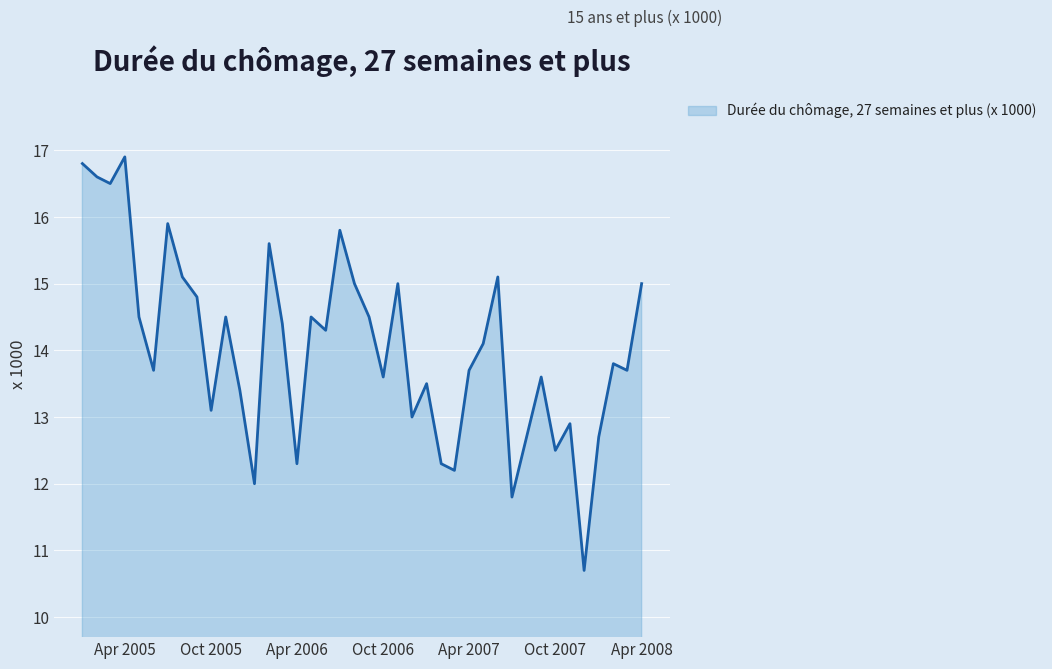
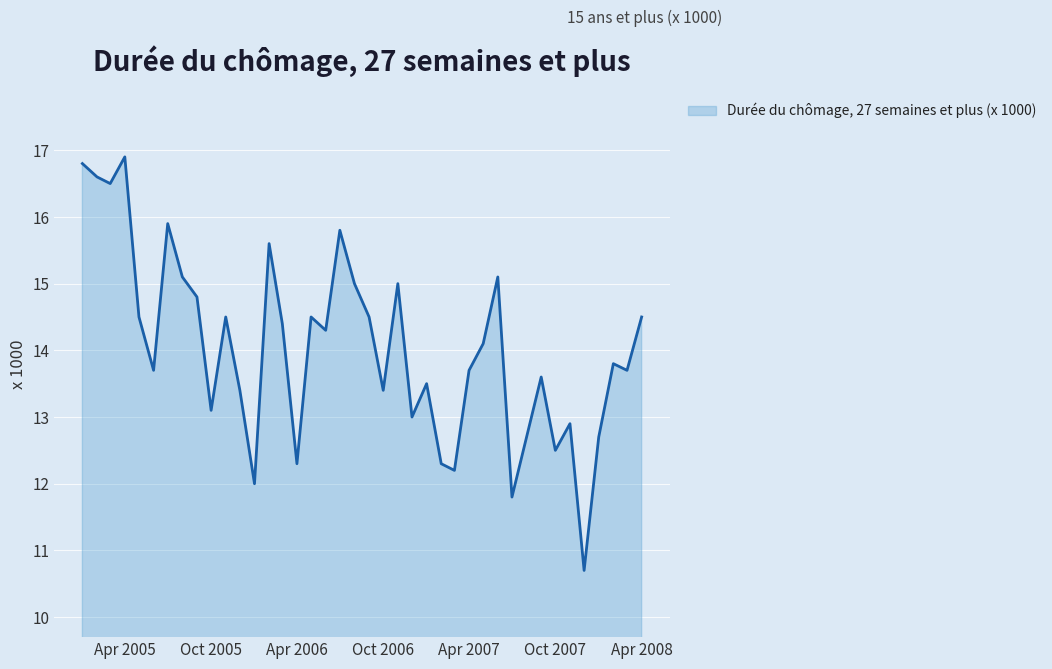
  {
    "Apr 2005": 16.9,
    "Oct 2005": 13.1,
    "Apr 2006": 12.3,
-   "Oct 2006": 13.6,
+   "Oct 2006": 13.4,
    "Apr 2007": 13.7,
    "Oct 2007": 12.5,
-   "Apr 2008": 15.0
+   "Apr 2008": 14.5
  }
